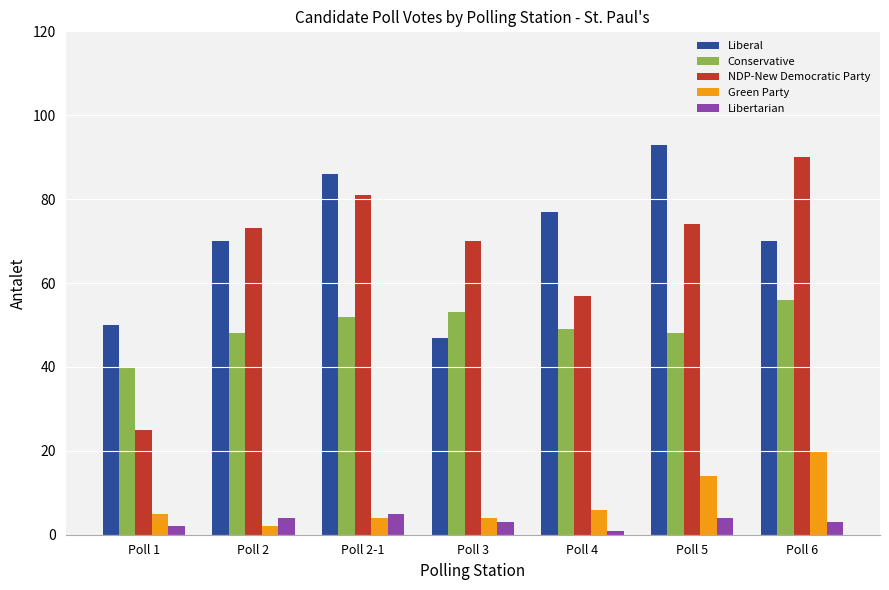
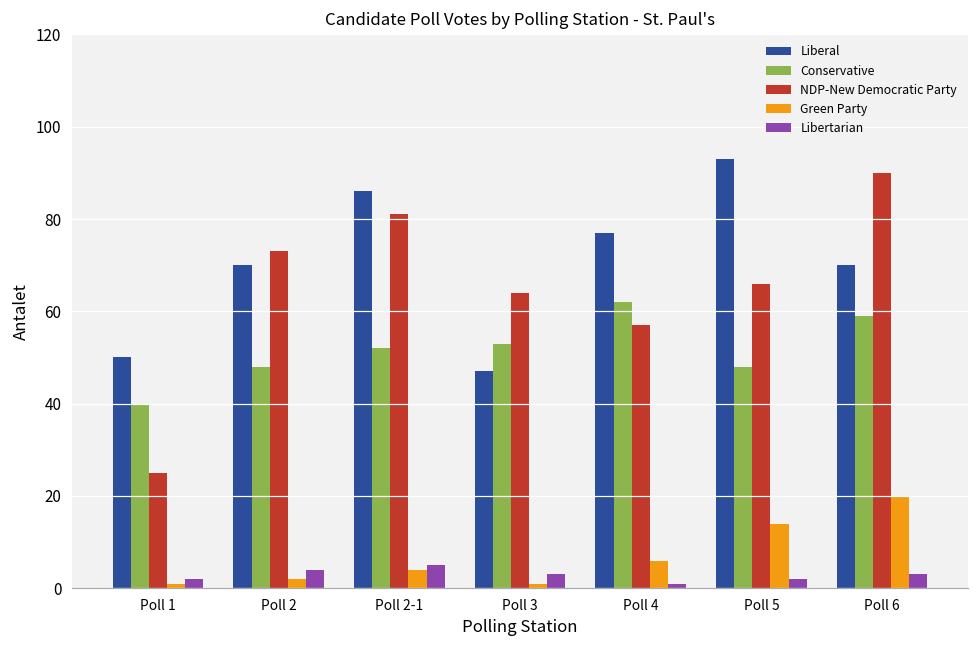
  {
    "Liberal": {
      "Poll 1": 50,
      "Poll 2": 70,
      "Poll 2-1": 86,
      "Poll 3": 47,
      "Poll 4": 77,
      "Poll 5": 93,
      "Poll 6": 70
    },
    "Conservative": {
      "Poll 1": 40,
      "Poll 2": 48,
      "Poll 2-1": 52,
      "Poll 3": 53,
-     "Poll 4": 49,
+     "Poll 4": 62,
      "Poll 5": 48,
-     "Poll 6": 56
+     "Poll 6": 59
    },
    "NDP-New Democratic Party": {
      "Poll 1": 25,
      "Poll 2": 73,
      "Poll 2-1": 81,
-     "Poll 3": 70,
+     "Poll 3": 64,
      "Poll 4": 57,
-     "Poll 5": 74,
+     "Poll 5": 66,
      "Poll 6": 90
    },
    "Green Party": {
-     "Poll 1": 5,
+     "Poll 1": 1,
      "Poll 2": 2,
      "Poll 2-1": 4,
-     "Poll 3": 4,
+     "Poll 3": 1,
      "Poll 4": 6,
      "Poll 5": 14,
      "Poll 6": 20
    },
    "Libertarian": {
      "Poll 1": 2,
      "Poll 2": 4,
      "Poll 2-1": 5,
      "Poll 3": 3,
      "Poll 4": 1,
-     "Poll 5": 4,
+     "Poll 5": 2,
      "Poll 6": 3
    }
  }
